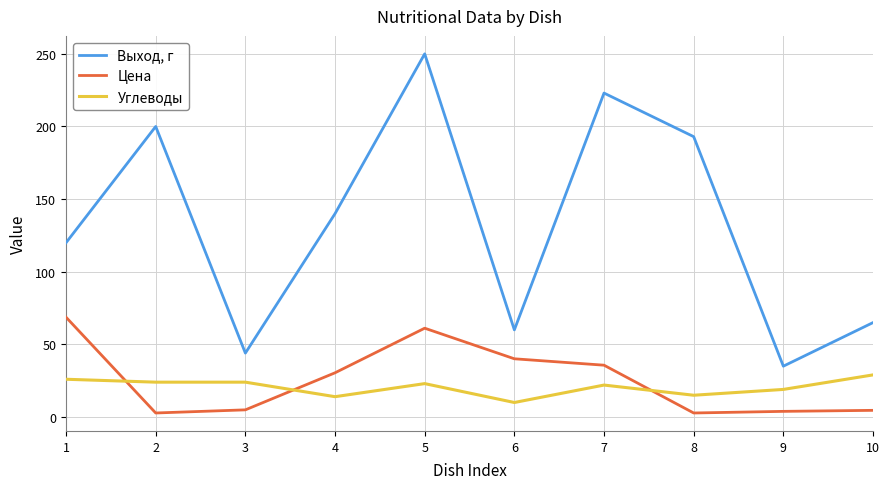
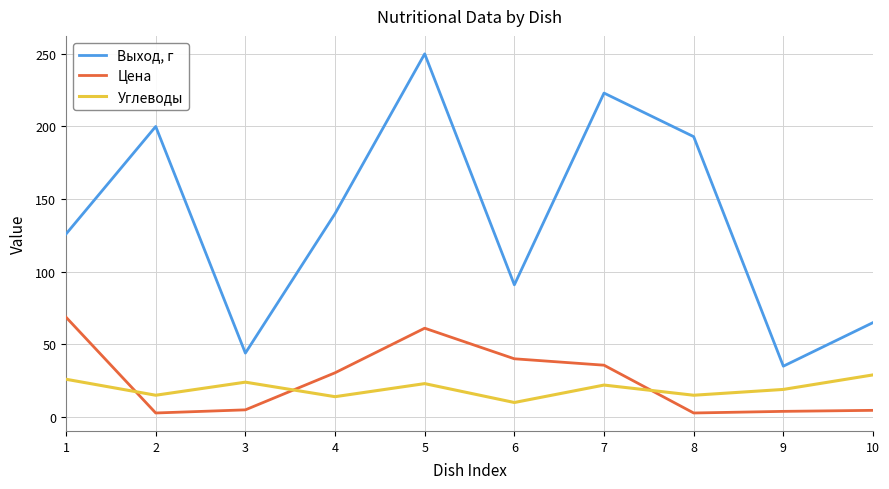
  {
    "Выход, г": {
-     "1": 120,
+     "1": 126,
      "2": 200,
      "3": 44,
      "4": 140,
      "5": 250,
-     "6": 60,
+     "6": 91,
      "7": 223,
      "8": 193,
      "9": 35,
      "10": 65
    },
    "Цена": {
      "1": 69,
      "2": 3,
      "3": 5,
      "4": 30,
      "5": 61,
      "6": 40,
      "7": 36,
      "8": 3,
      "9": 4,
      "10": 5
    },
    "Углеводы": {
      "1": 26,
-     "2": 24,
+     "2": 15,
      "3": 24,
      "4": 14,
      "5": 23,
      "6": 10,
      "7": 22,
      "8": 15,
      "9": 19,
      "10": 29
    }
  }
